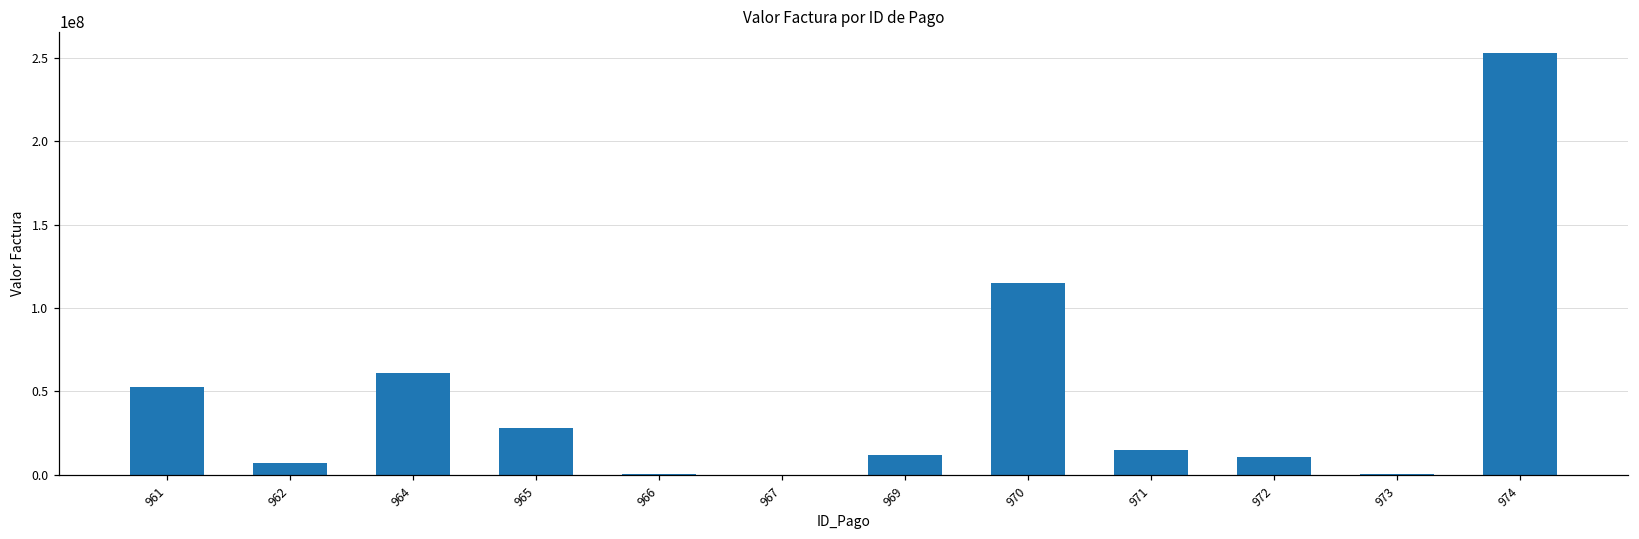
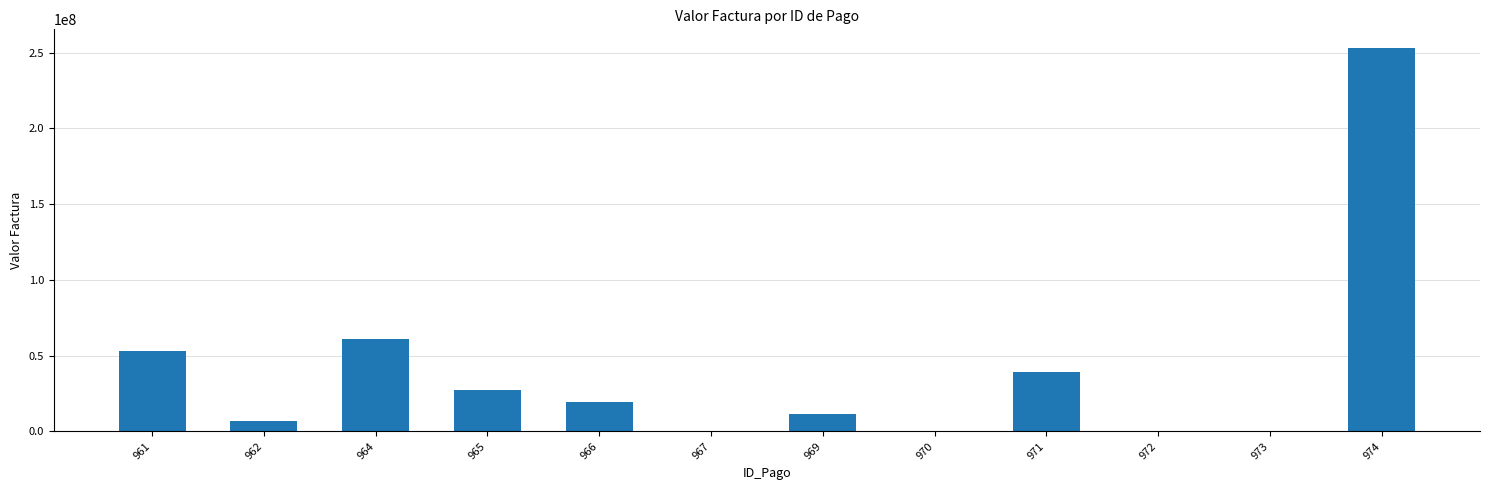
  {
    "961": 53000000,
    "962": 7000000,
    "964": 61000000,
    "965": 28000000,
-   "966": 0,
+   "966": 19000000,
    "969": 11000000,
-   "970": 115000000,
-   "971": 15000000,
-   "972": 11000000,
+   "970": 0,
+   "971": 39000000,
+   "972": 0,
    "974": 253000000
  }
